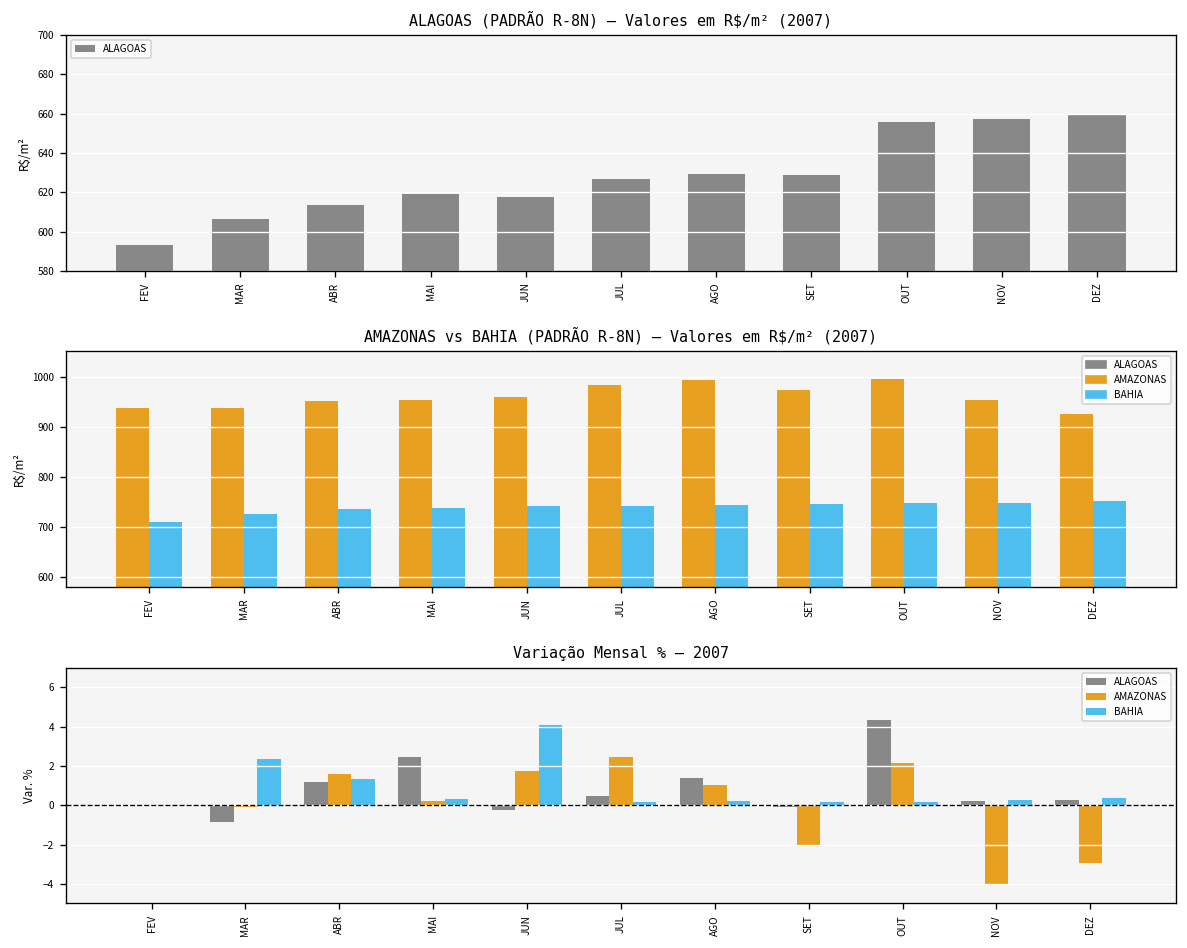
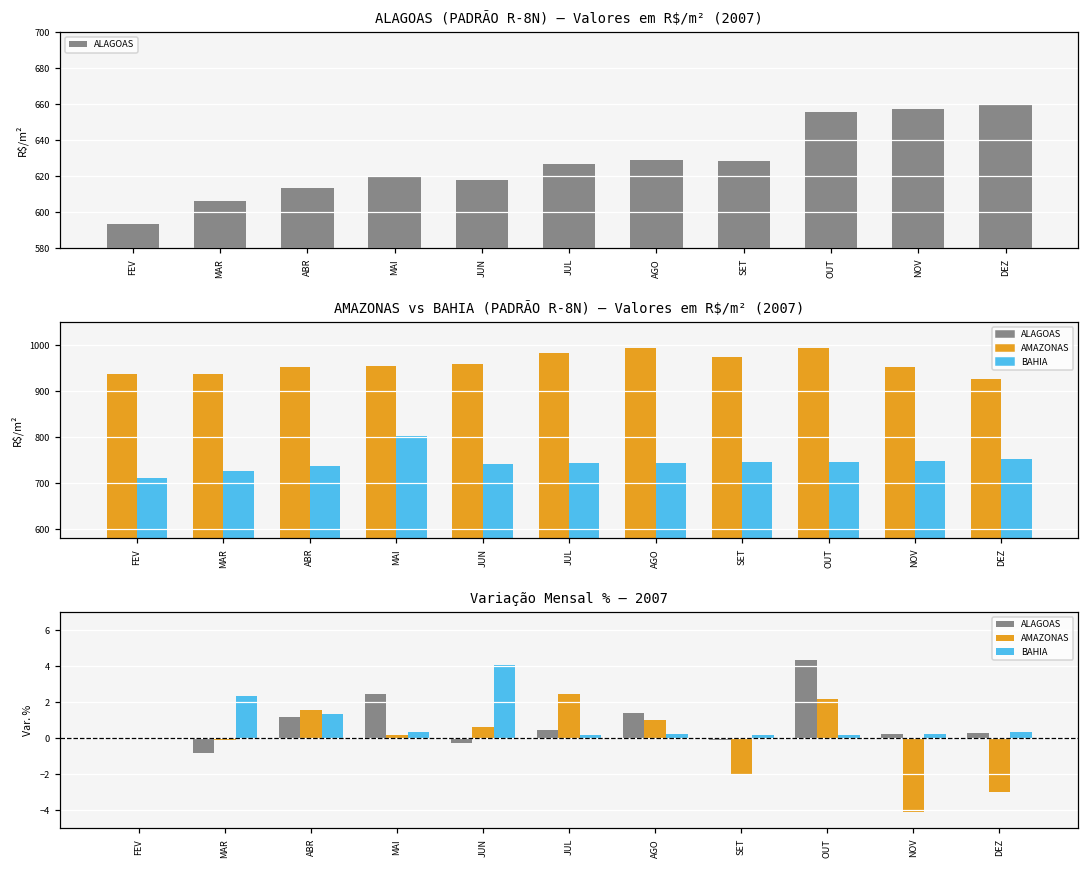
  {
    "ALAGOAS (PADRÃO R-8N) — Valores em R$/m² (2007)": {
      "FEV": 593,
      "MAR": 606,
      "ABR": 613,
      "MAI": 619,
      "JUN": 618,
      "JUL": 627,
      "AGO": 629,
      "SET": 629,
      "OUT": 656,
      "NOV": 657,
      "DEZ": 659
    },
    "AMAZONAS vs BAHIA (PADRÃO R-8N) — Valores em R$/m² (2007)": {
      "AMAZONAS": {
        "FEV": 940,
        "MAR": 940,
        "ABR": 950,
        "MAI": 950,
        "JUN": 960,
        "JUL": 980,
        "AGO": 990,
        "SET": 970,
        "OUT": 990,
        "NOV": 950,
        "DEZ": 930
      },
      "BAHIA": {
        "FEV": 710,
        "MAR": 730,
        "ABR": 740,
-       "MAI": 740,
+       "MAI": 800,
        "JUN": 740,
        "JUL": 740,
        "AGO": 740,
        "SET": 750,
        "OUT": 750,
        "NOV": 750,
        "DEZ": 750
      }
    },
    "Variação Mensal % — 2007": {
      "ALAGOAS": {
        "FEV": 0.0,
        "MAR": -0.8,
        "ABR": 1.2,
        "MAI": 2.5,
        "JUN": -0.3,
        "JUL": 0.5,
        "AGO": 1.4,
        "OUT": 4.3,
        "NOV": 0.2,
        "DEZ": 0.3
      },
      "AMAZONAS": {
        "FEV": 0.0,
        "ABR": 1.6,
        "MAI": 0.2,
-       "JUN": 1.8,
+       "JUN": 0.6,
        "JUL": 2.5,
        "AGO": 1.0,
        "SET": -2.0,
        "OUT": 2.2,
        "NOV": -4.1,
        "DEZ": -3.0
      },
      "BAHIA": {
        "FEV": 0.0,
        "MAR": 2.4,
        "ABR": 1.3,
        "MAI": 0.3,
        "JUN": 4.1,
        "JUL": 0.2,
        "AGO": 0.2,
        "SET": 0.2,
        "OUT": 0.2,
        "NOV": 0.3,
        "DEZ": 0.4
      }
    }
  }
